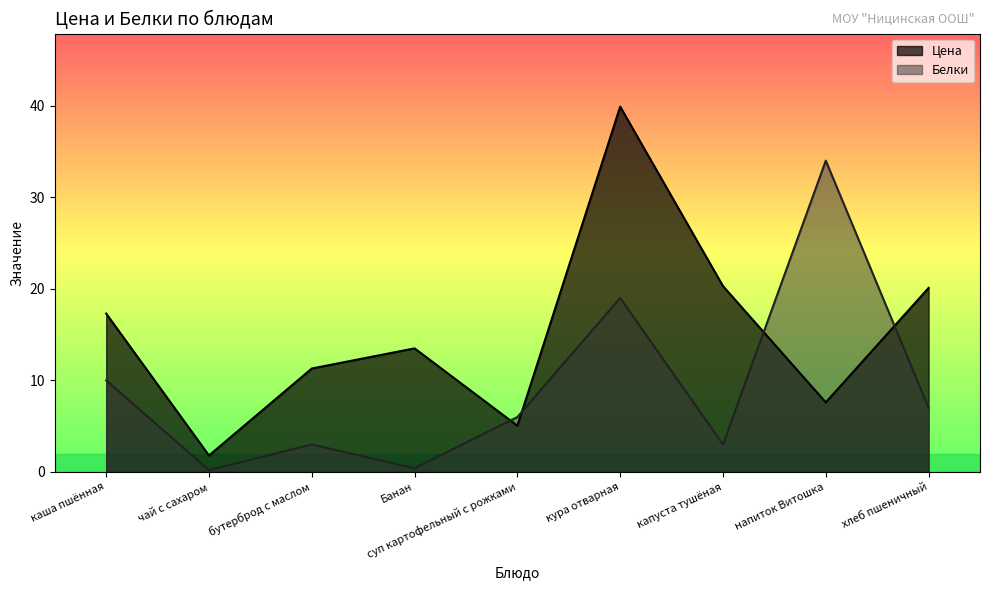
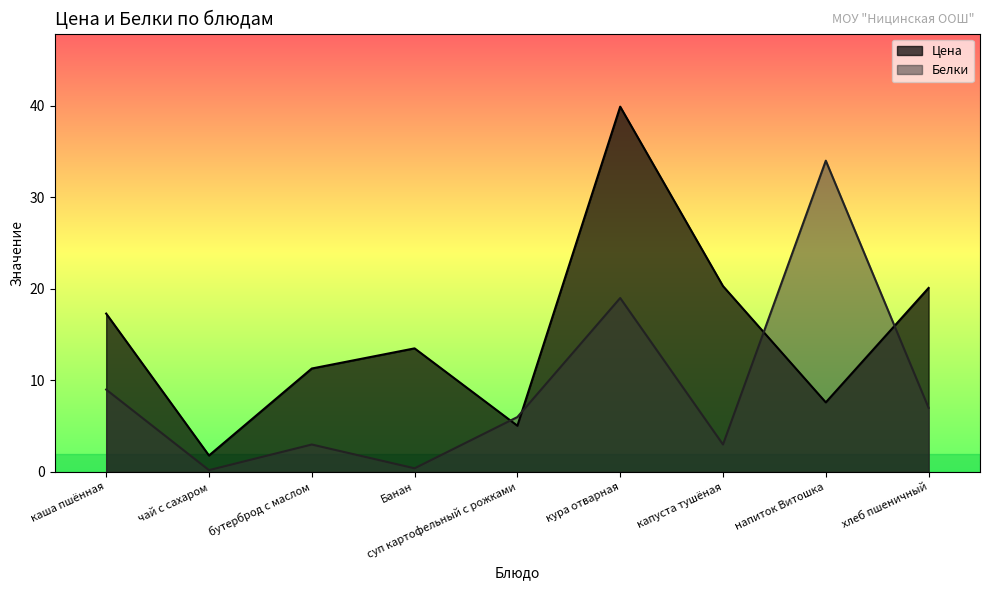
  {
    "Цена": {
      "каша пшённая": 17,
      "чай с сахаром": 2,
      "бутерброд с маслом": 11,
      "Банан": 14,
      "суп картофельный с рожками": 5,
      "кура отварная": 40,
      "капуста тушёная": 20,
      "напиток Витошка": 8,
      "хлеб пшеничный": 20
    },
    "Белки": {
-     "каша пшённая": 10,
+     "каша пшённая": 9,
      "чай с сахаром": 0,
      "бутерброд с маслом": 3,
      "Банан": 0,
      "суп картофельный с рожками": 6,
      "кура отварная": 19,
      "капуста тушёная": 3,
      "напиток Витошка": 34,
      "хлеб пшеничный": 7
    }
  }
